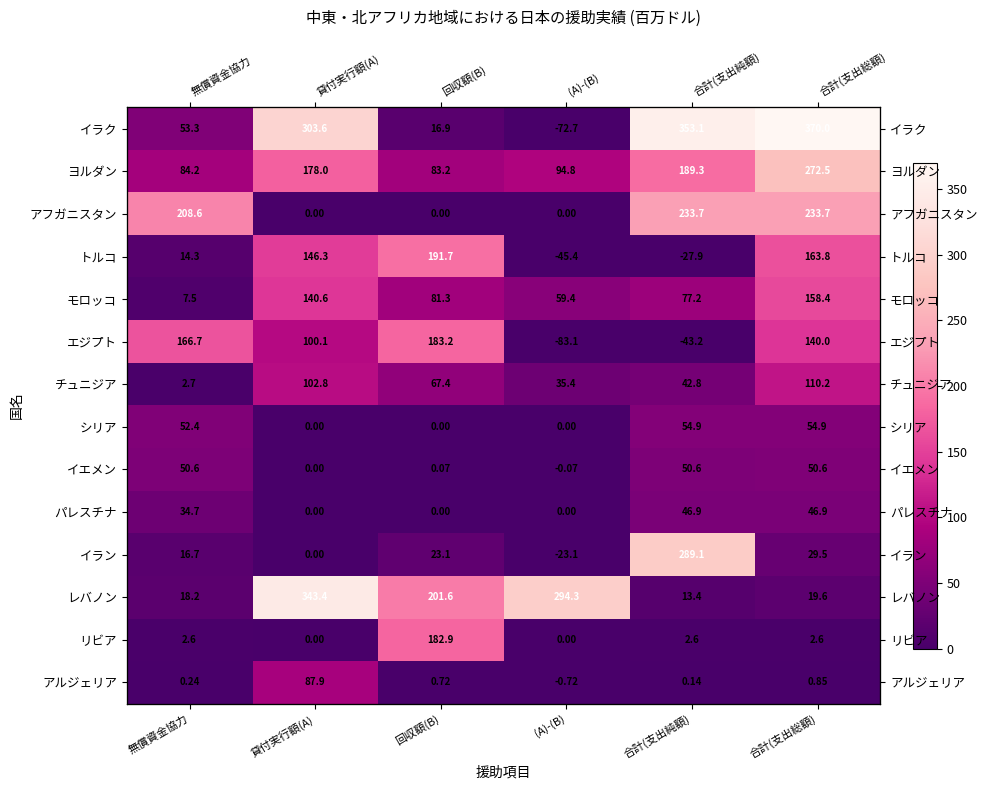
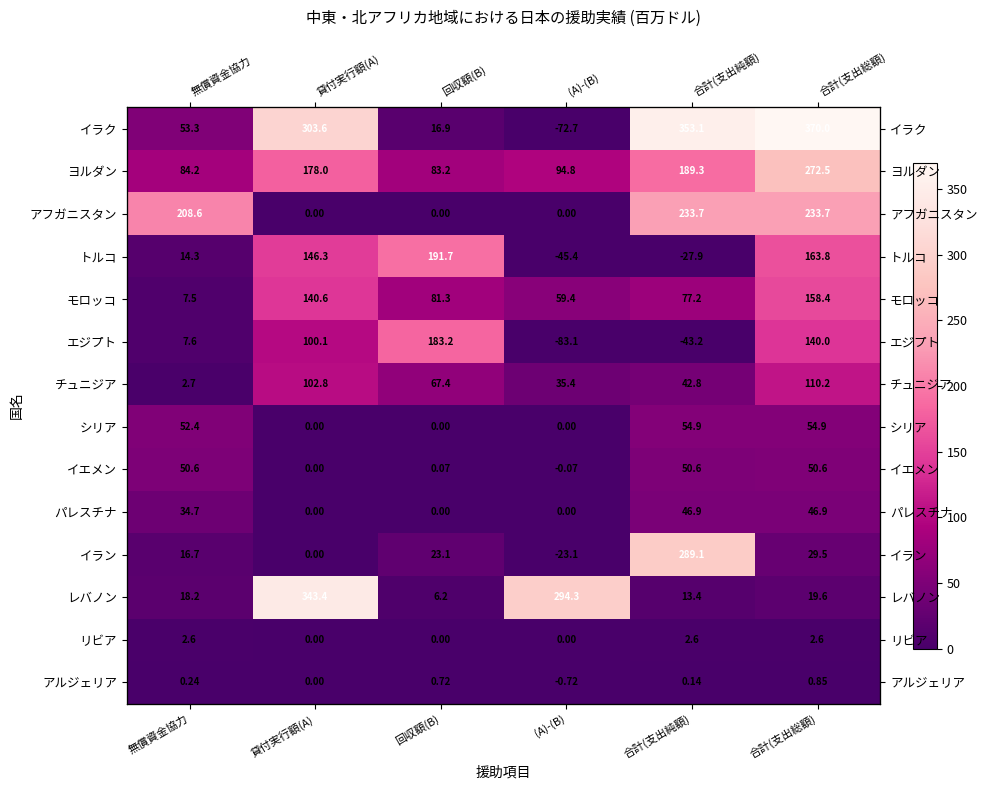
  {
    "イラク": {
      "無償資金協力": 53.3,
      "回収額(B)": 16.9,
      "(A)-(B)": -72.7
    },
    "ヨルダン": {
      "無償資金協力": 84.2,
      "貸付実行額(A)": 178.0,
      "回収額(B)": 83.2,
      "(A)-(B)": 94.8,
      "合計(支出純額)": 189.3,
      "合計(支出総額)": 272.5
    },
    "アフガニスタン": {
      "無償資金協力": 208.6,
      "貸付実行額(A)": 0.00,
      "回収額(B)": 0.00,
      "(A)-(B)": 0.00,
      "合計(支出純額)": 233.7,
      "合計(支出総額)": 233.7
    },
    "トルコ": {
      "無償資金協力": 14.3,
      "貸付実行額(A)": 146.3,
      "回収額(B)": 191.7,
      "(A)-(B)": -45.4,
      "合計(支出純額)": -27.9,
      "合計(支出総額)": 163.8
    },
    "モロッコ": {
      "無償資金協力": 7.5,
      "貸付実行額(A)": 140.6,
      "回収額(B)": 81.3,
      "(A)-(B)": 59.4,
      "合計(支出純額)": 77.2,
      "合計(支出総額)": 158.4
    },
    "エジプト": {
-     "無償資金協力": 166.7,
+     "無償資金協力": 7.6,
      "貸付実行額(A)": 100.1,
      "回収額(B)": 183.2,
      "(A)-(B)": -83.1,
      "合計(支出純額)": -43.2,
      "合計(支出総額)": 140.0
    },
    "チュニジア": {
      "無償資金協力": 2.7,
      "貸付実行額(A)": 102.8,
      "回収額(B)": 67.4,
      "(A)-(B)": 35.4,
      "合計(支出純額)": 42.8,
      "合計(支出総額)": 110.2
    },
    "シリア": {
      "無償資金協力": 52.4,
      "貸付実行額(A)": 0.00,
      "回収額(B)": 0.00,
      "(A)-(B)": 0.00,
      "合計(支出純額)": 54.9,
      "合計(支出総額)": 54.9
    },
    "イエメン": {
      "無償資金協力": 50.6,
      "貸付実行額(A)": 0.00,
      "回収額(B)": 0.07,
      "(A)-(B)": -0.07,
      "合計(支出純額)": 50.6,
      "合計(支出総額)": 50.6
    },
    "パレスチナ": {
      "無償資金協力": 34.7,
      "貸付実行額(A)": 0.00,
      "回収額(B)": 0.00,
      "(A)-(B)": 0.00,
      "合計(支出純額)": 46.9,
      "合計(支出総額)": 46.9
    },
    "イラン": {
      "無償資金協力": 16.7,
      "貸付実行額(A)": 0.00,
      "回収額(B)": 23.1,
      "(A)-(B)": -23.1,
      "合計(支出純額)": 289.1,
      "合計(支出総額)": 29.5
    },
    "レバノン": {
      "無償資金協力": 18.2,
-     "回収額(B)": 201.6,
+     "回収額(B)": 6.2,
      "(A)-(B)": 294.3,
      "合計(支出純額)": 13.4,
      "合計(支出総額)": 19.6
    },
    "リビア": {
      "無償資金協力": 2.6,
      "貸付実行額(A)": 0.00,
-     "回収額(B)": 182.9,
+     "回収額(B)": 0.00,
      "(A)-(B)": 0.00,
      "合計(支出純額)": 2.6,
      "合計(支出総額)": 2.6
    },
    "アルジェリア": {
      "無償資金協力": 0.24,
-     "貸付実行額(A)": 87.9,
+     "貸付実行額(A)": 0.00,
      "回収額(B)": 0.72,
      "(A)-(B)": -0.72,
      "合計(支出純額)": 0.14,
      "合計(支出総額)": 0.85
    }
  }
